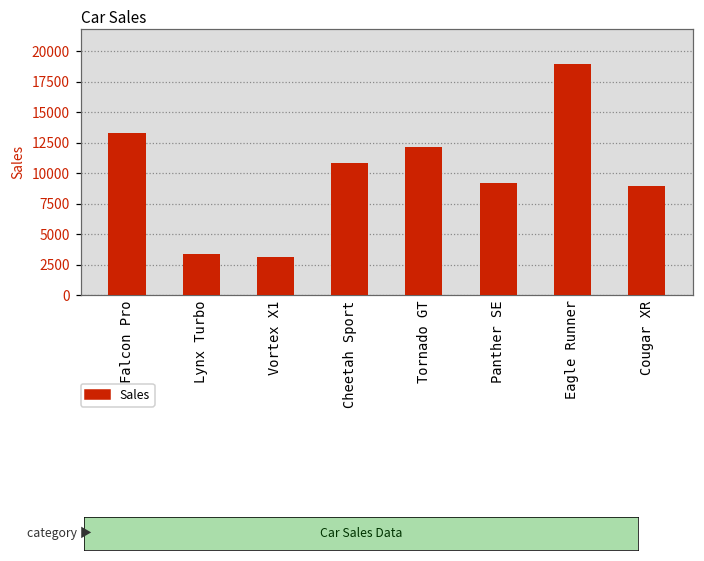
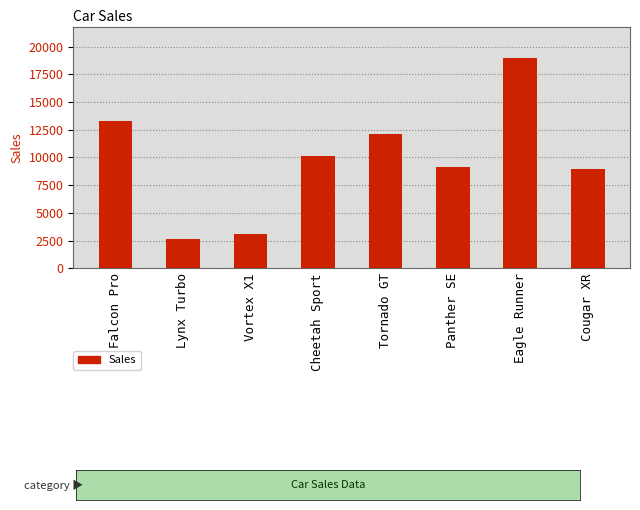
  {
    "Falcon Pro": 13300,
-   "Lynx Turbo": 3400,
+   "Lynx Turbo": 2700,
    "Vortex X1": 3100,
-   "Cheetah Sport": 10900,
+   "Cheetah Sport": 10100,
    "Tornado GT": 12100,
    "Panther SE": 9200,
    "Eagle Runner": 19000,
    "Cougar XR": 8900
  }
